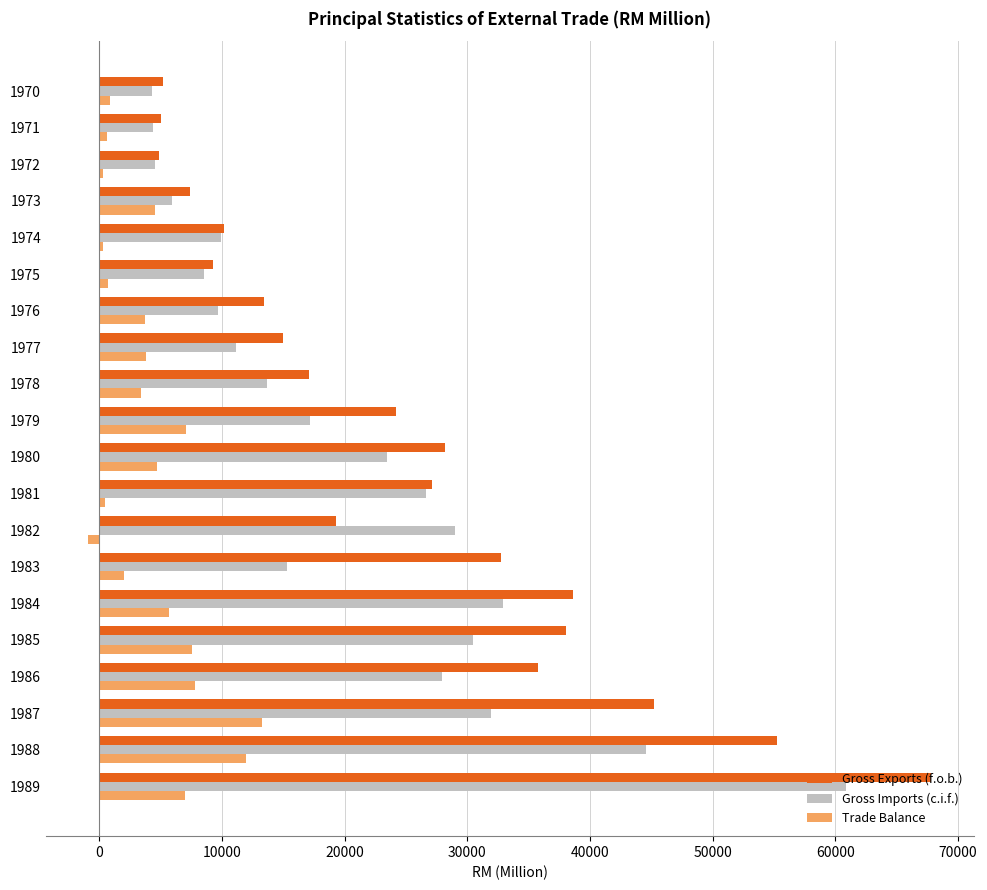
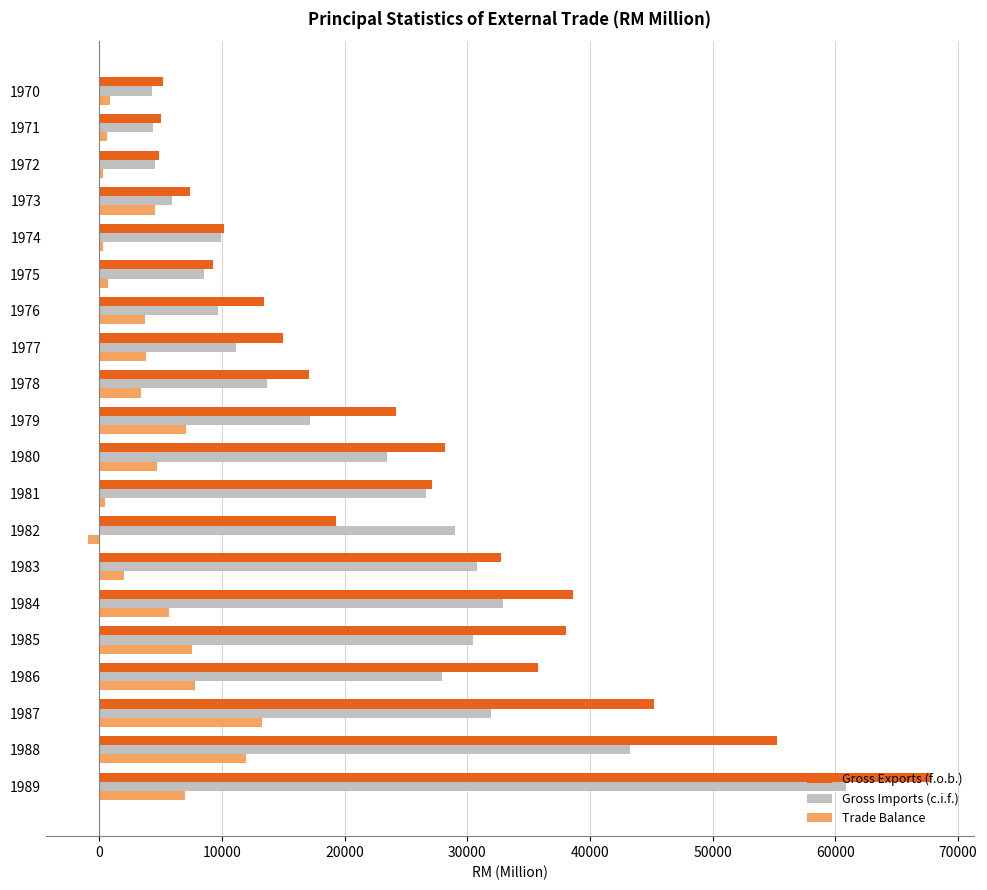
  {
    "Gross Exports (f.o.b.)": {
      "1970": 5200,
      "1971": 5000,
      "1972": 4900,
      "1973": 7400,
      "1974": 10200,
      "1975": 9200,
      "1976": 13400,
      "1977": 15000,
      "1978": 17100,
      "1979": 24200,
      "1980": 28200,
      "1981": 27100,
      "1982": 19300,
      "1983": 32800,
      "1984": 38600,
      "1985": 38000,
      "1986": 35700,
      "1987": 45200,
      "1988": 55300,
      "1989": 67800
    },
    "Gross Imports (c.i.f.)": {
      "1970": 4300,
      "1971": 4400,
      "1972": 4500,
      "1973": 5900,
      "1974": 9900,
      "1975": 8500,
      "1976": 9700,
      "1977": 11200,
      "1978": 13600,
      "1979": 17200,
      "1980": 23500,
      "1981": 26600,
      "1982": 29000,
-     "1983": 15300,
+     "1983": 30800,
      "1984": 32900,
      "1985": 30400,
      "1986": 27900,
      "1987": 31900,
-     "1988": 44500,
+     "1988": 43300,
      "1989": 60900
    },
    "Trade Balance": {
      "1970": 900,
      "1971": 600,
      "1972": 300,
      "1973": 4600,
      "1974": 300,
      "1975": 700,
      "1976": 3700,
      "1977": 3800,
      "1978": 3400,
      "1979": 7100,
      "1980": 4700,
      "1981": 500,
      "1982": -900,
      "1983": 2000,
      "1984": 5700,
      "1985": 7600,
      "1986": 7800,
      "1987": 13300,
      "1988": 12000,
      "1989": 7000
    }
  }
